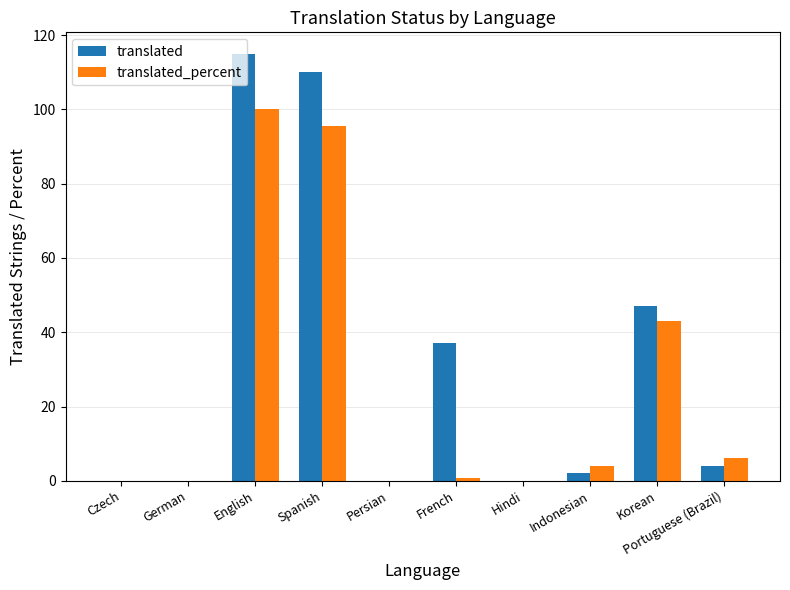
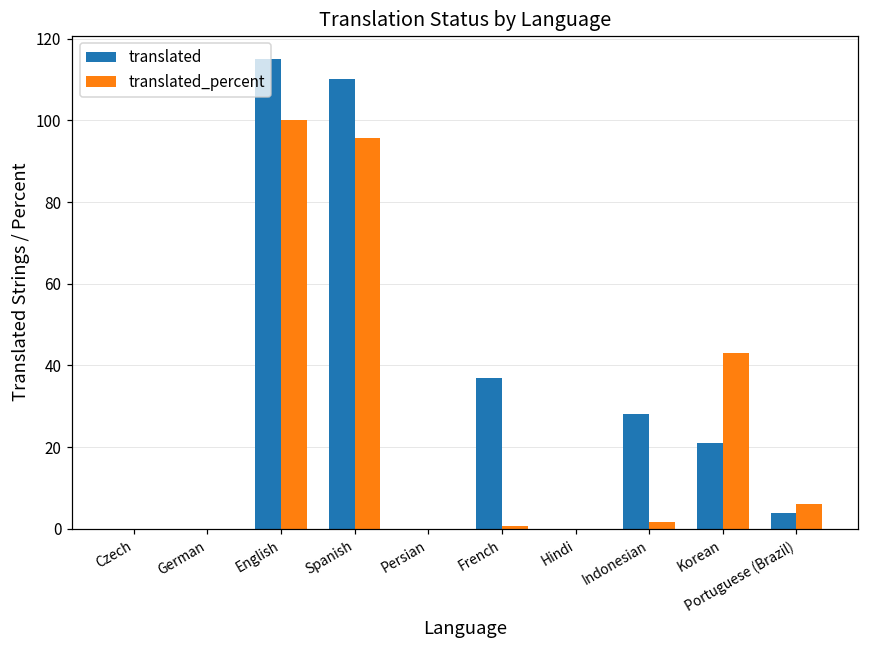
  {
    "translated": {
      "Czech": 0,
      "German": 0,
      "Spanish": 110,
      "Persian": 0,
      "French": 37,
      "Hindi": 0,
-     "Indonesian": 2,
-     "Korean": 47,
+     "Indonesian": 28,
+     "Korean": 21,
      "Portuguese (Brazil)": 4
    },
    "translated_percent": {
      "Czech": 0,
      "German": 0,
      "English": 100,
      "Spanish": 96,
      "Persian": 0,
      "French": 1,
      "Hindi": 0,
-     "Indonesian": 4,
+     "Indonesian": 2,
      "Korean": 43,
      "Portuguese (Brazil)": 6
    }
  }
